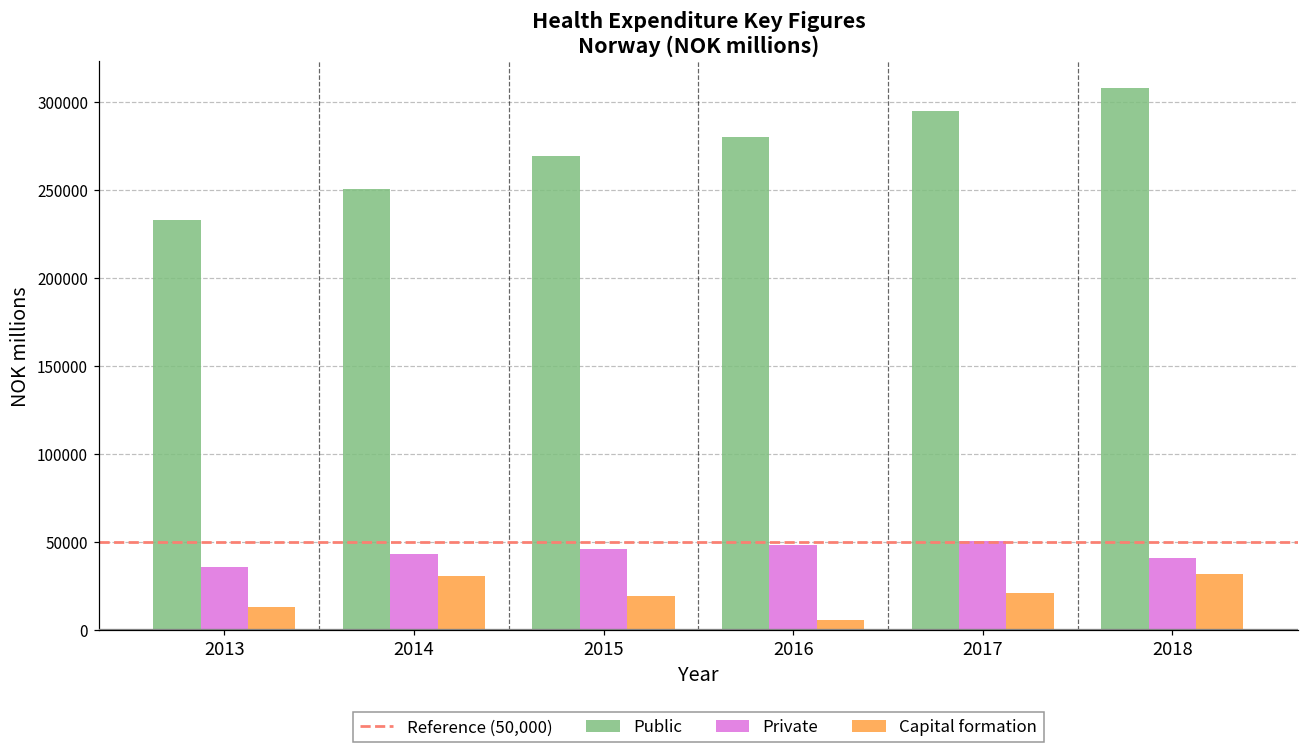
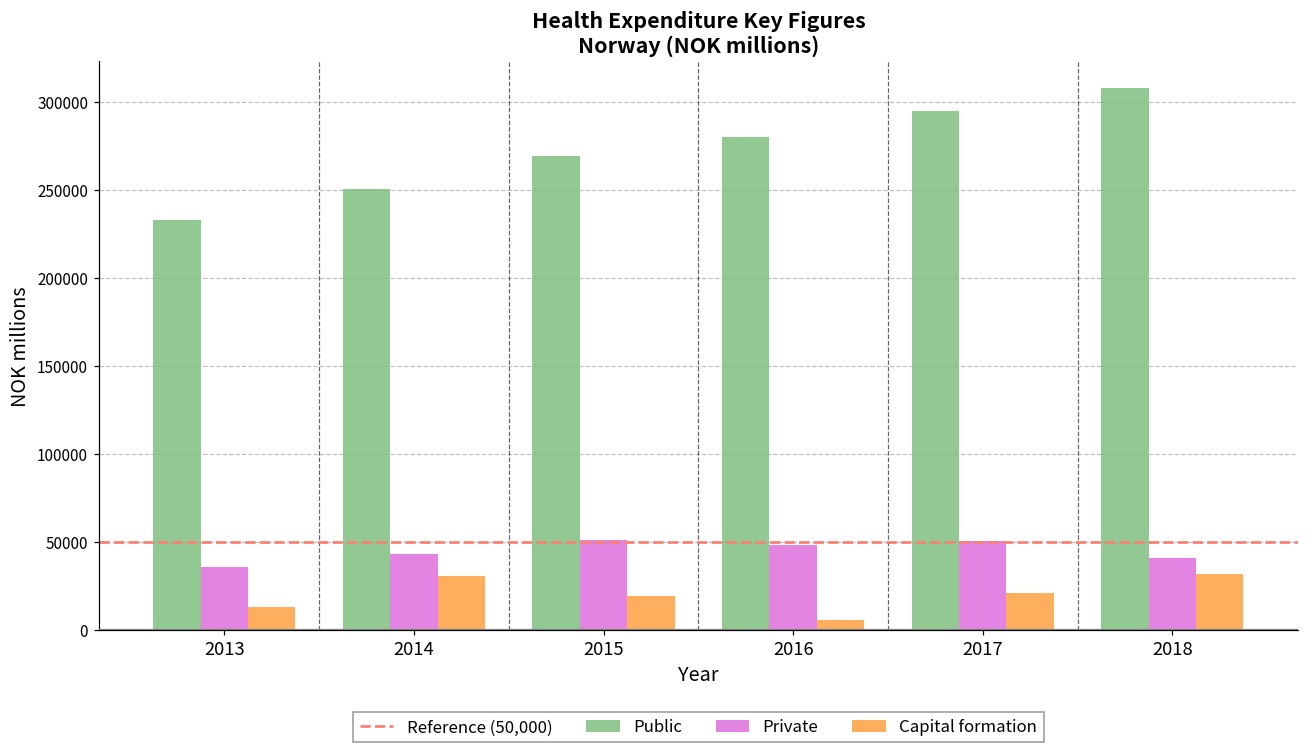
  {
    "Public": {
      "2013": 233000,
      "2014": 250000,
      "2015": 270000,
      "2016": 280000,
      "2017": 295000,
      "2018": 308000
    },
    "Private": {
      "2013": 36000,
      "2014": 43000,
-     "2015": 46000,
+     "2015": 51000,
      "2016": 48000,
      "2017": 50000,
      "2018": 41000
    },
    "Capital formation": {
      "2013": 13000,
      "2014": 30000,
      "2015": 19000,
      "2016": 6000,
      "2017": 21000,
      "2018": 32000
    }
  }
